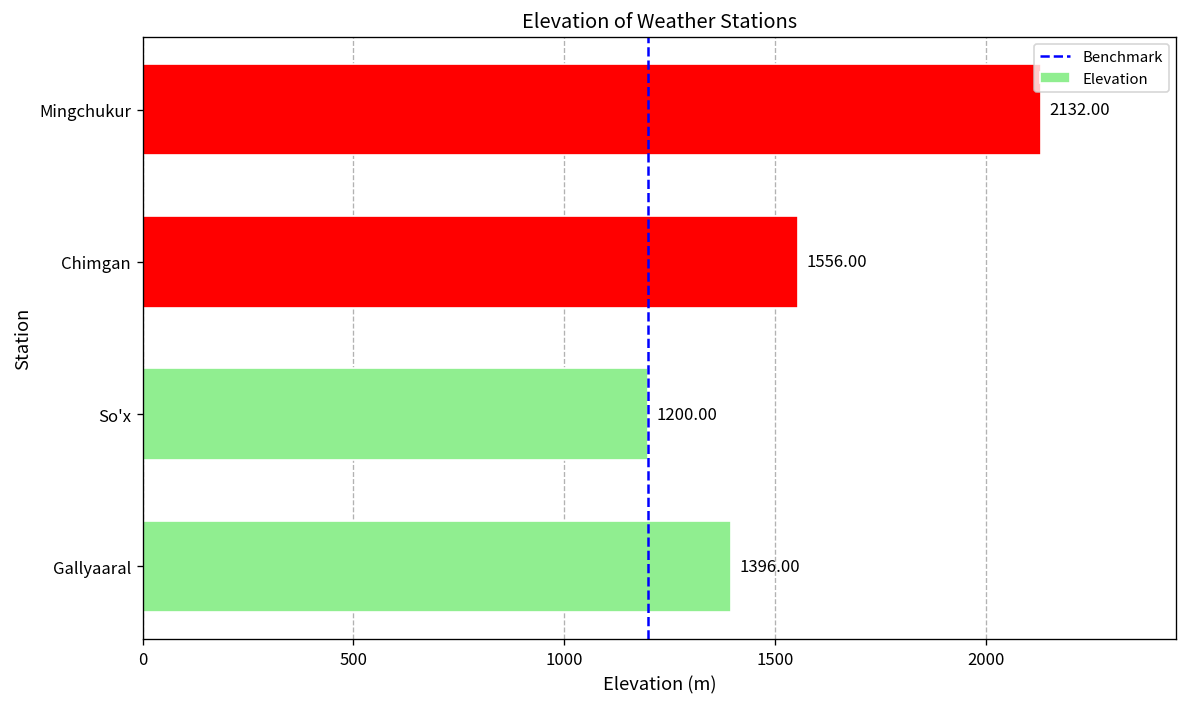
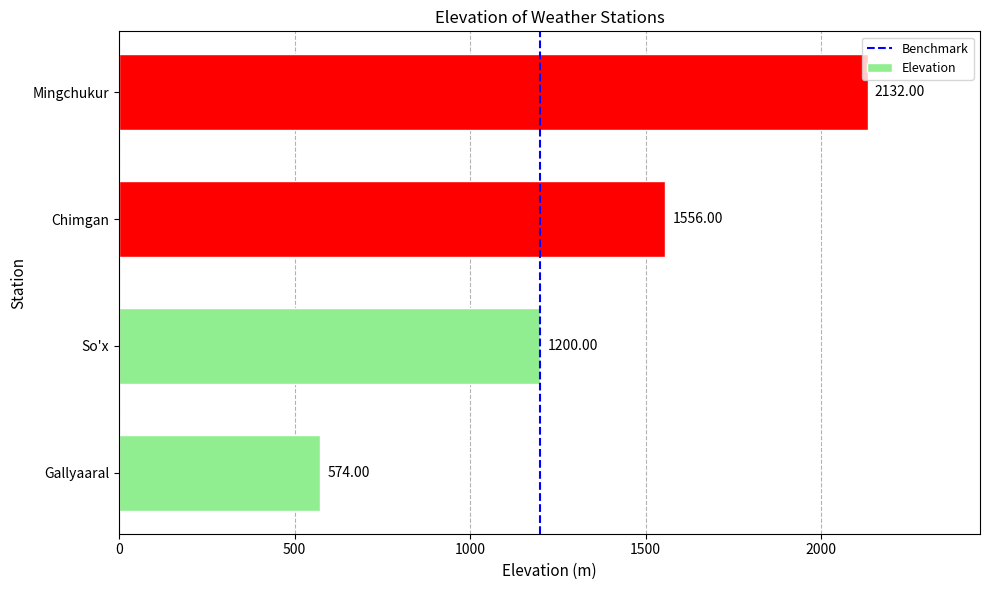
  {
    "Mingchukur": 2132.00,
    "Chimgan": 1556.00,
    "So'x": 1200.00,
-   "Gallyaaral": 1396.00
+   "Gallyaaral": 574.00
  }
